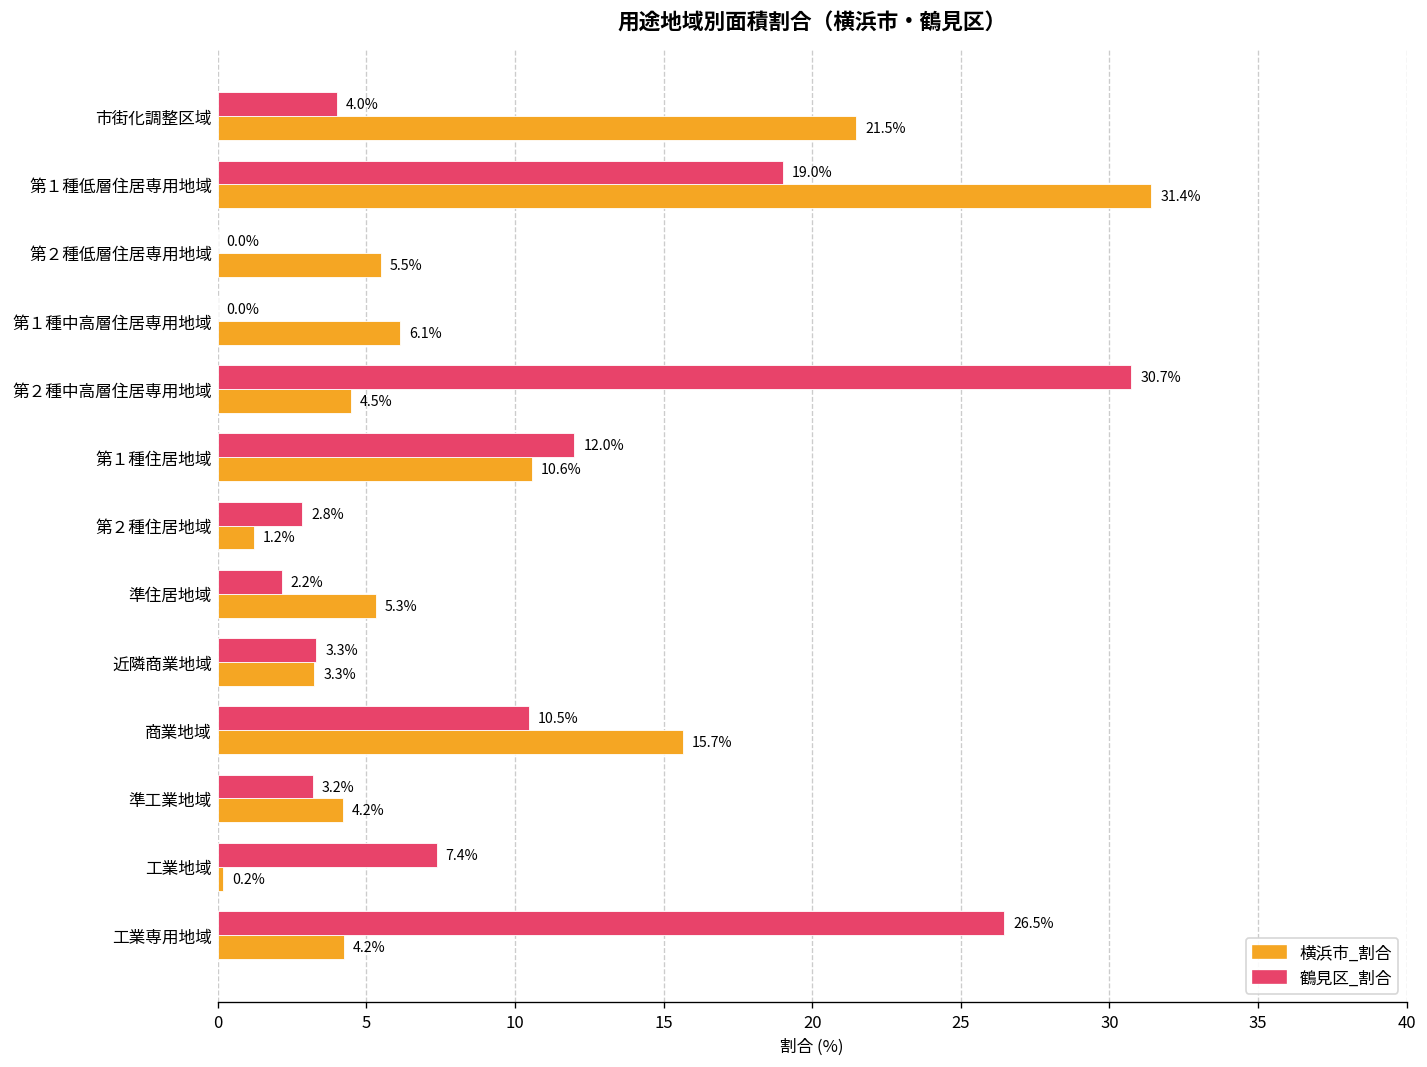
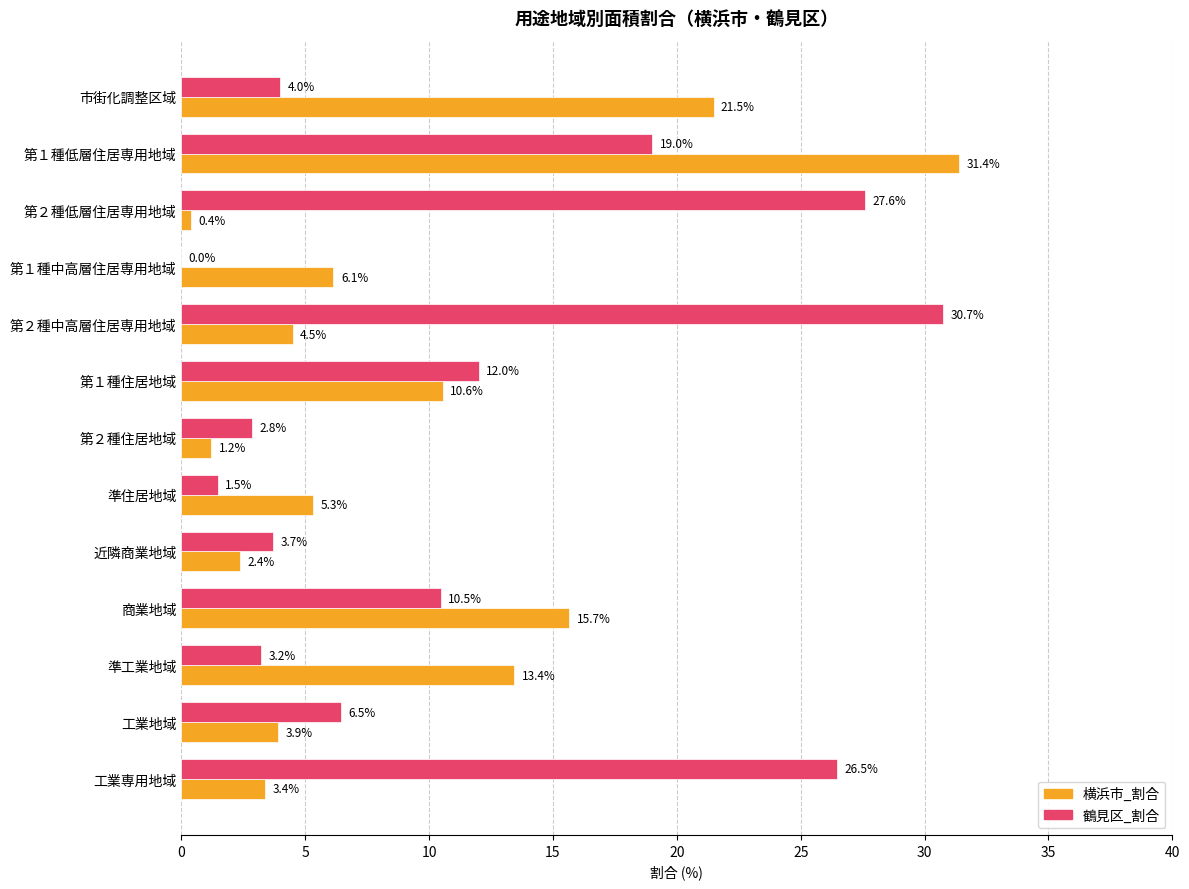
  {
    "横浜市_割合": {
      "市街化調整区域": "21.5%",
      "第１種低層住居専用地域": "31.4%",
-     "第２種低層住居専用地域": "5.5%",
+     "第２種低層住居専用地域": "0.4%",
      "第１種中高層住居専用地域": "6.1%",
      "第２種中高層住居専用地域": "4.5%",
      "第１種住居地域": "10.6%",
      "第２種住居地域": "1.2%",
      "準住居地域": "5.3%",
-     "近隣商業地域": "3.3%",
+     "近隣商業地域": "2.4%",
      "商業地域": "15.7%",
-     "準工業地域": "4.2%",
-     "工業地域": "0.2%",
-     "工業専用地域": "4.2%"
+     "準工業地域": "13.4%",
+     "工業地域": "3.9%",
+     "工業専用地域": "3.4%"
    },
    "鶴見区_割合": {
      "市街化調整区域": "4.0%",
      "第１種低層住居専用地域": "19.0%",
-     "第２種低層住居専用地域": "0.0%",
+     "第２種低層住居専用地域": "27.6%",
      "第１種中高層住居専用地域": "0.0%",
      "第２種中高層住居専用地域": "30.7%",
      "第１種住居地域": "12.0%",
      "第２種住居地域": "2.8%",
-     "準住居地域": "2.2%",
-     "近隣商業地域": "3.3%",
+     "準住居地域": "1.5%",
+     "近隣商業地域": "3.7%",
      "商業地域": "10.5%",
      "準工業地域": "3.2%",
-     "工業地域": "7.4%",
+     "工業地域": "6.5%",
      "工業専用地域": "26.5%"
    }
  }
